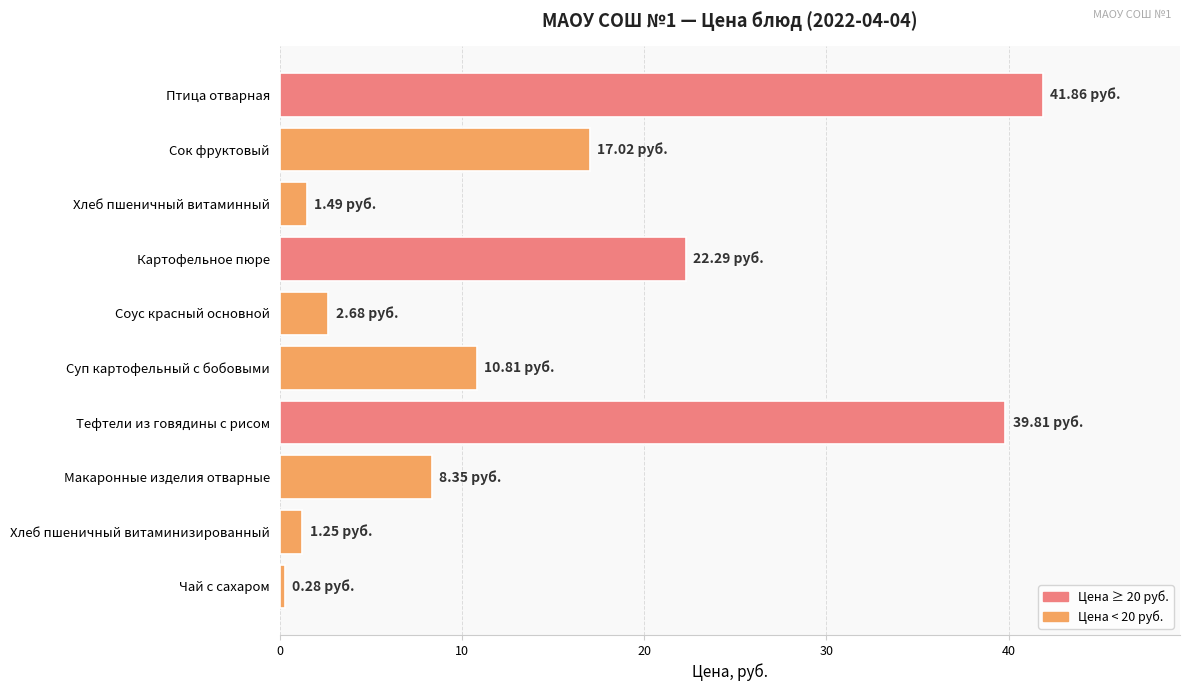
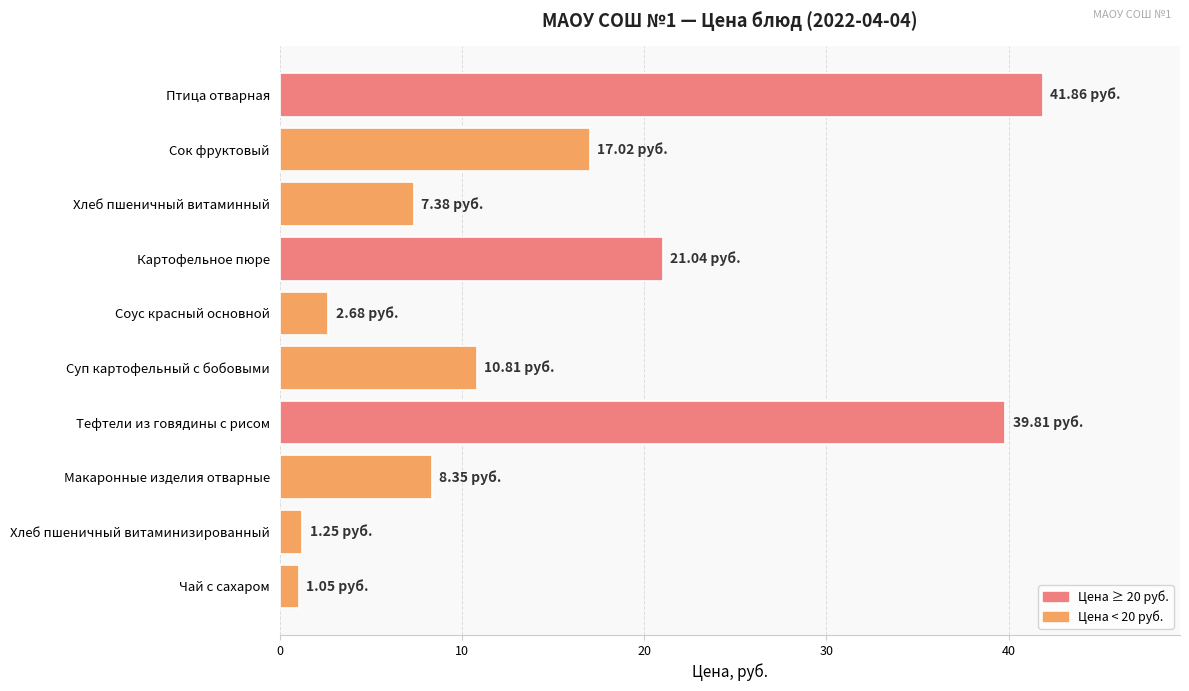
  {
    "Птица отварная": 41.86,
    "Сок фруктовый": 17.02,
-   "Хлеб пшеничный витаминный": 1.49,
-   "Картофельное пюре": 22.29,
+   "Хлеб пшеничный витаминный": 7.38,
+   "Картофельное пюре": 21.04,
    "Соус красный основной": 2.68,
    "Суп картофельный с бобовыми": 10.81,
    "Тефтели из говядины с рисом": 39.81,
    "Макаронные изделия отварные": 8.35,
    "Хлеб пшеничный витаминизированный": 1.25,
-   "Чай с сахаром": 0.28
+   "Чай с сахаром": 1.05
  }
